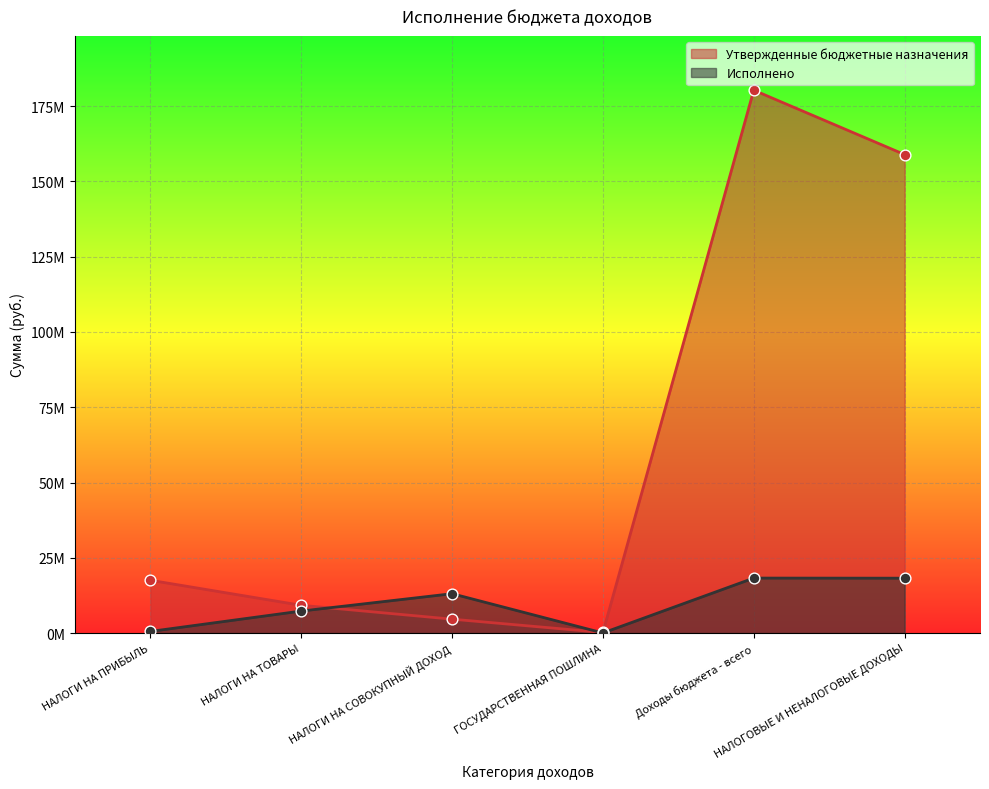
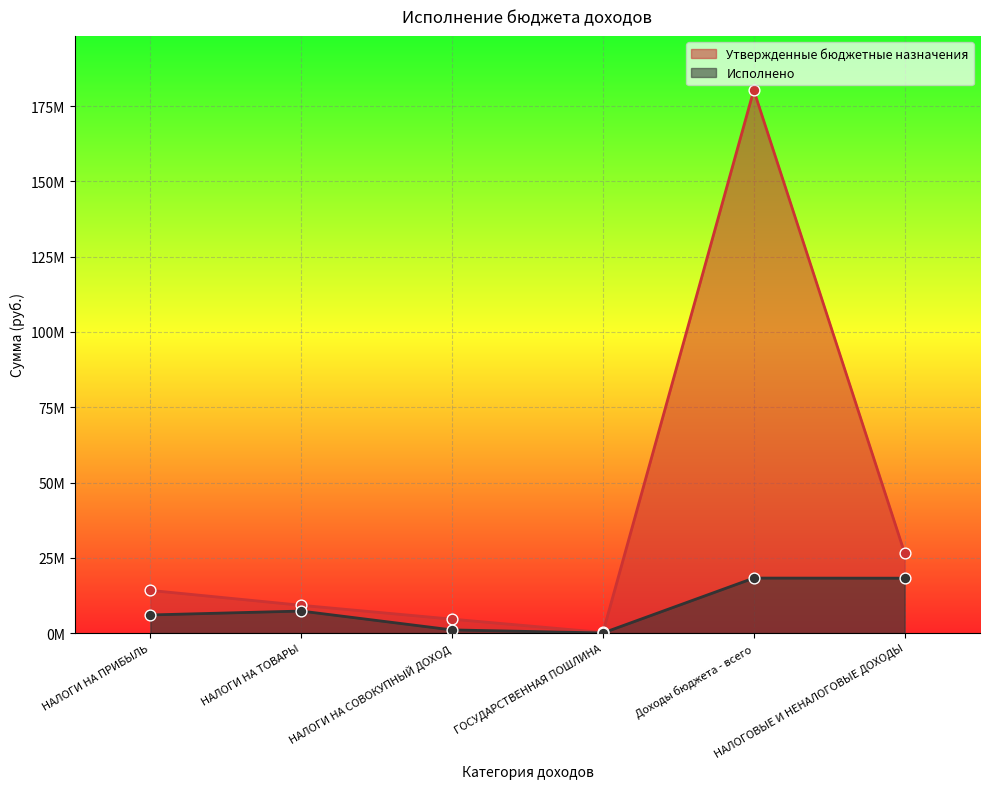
  {
    "Утвержденные бюджетные назначения": {
-     "НАЛОГИ НА ПРИБЫЛЬ": 18000000,
+     "НАЛОГИ НА ПРИБЫЛЬ": 14000000,
      "НАЛОГИ НА ТОВАРЫ": 9000000,
      "НАЛОГИ НА СОВОКУПНЫЙ ДОХОД": 5000000,
      "Доходы бюджета - всего": 180000000,
-     "НАЛОГОВЫЕ И НЕНАЛОГОВЫЕ ДОХОДЫ": 159000000
+     "НАЛОГОВЫЕ И НЕНАЛОГОВЫЕ ДОХОДЫ": 27000000
    },
    "Исполнено": {
-     "НАЛОГИ НА ПРИБЫЛЬ": 1000000,
+     "НАЛОГИ НА ПРИБЫЛЬ": 6000000,
      "НАЛОГИ НА ТОВАРЫ": 7000000,
-     "НАЛОГИ НА СОВОКУПНЫЙ ДОХОД": 13000000,
+     "НАЛОГИ НА СОВОКУПНЫЙ ДОХОД": 1000000,
      "Доходы бюджета - всего": 18000000,
      "НАЛОГОВЫЕ И НЕНАЛОГОВЫЕ ДОХОДЫ": 18000000
    }
  }
